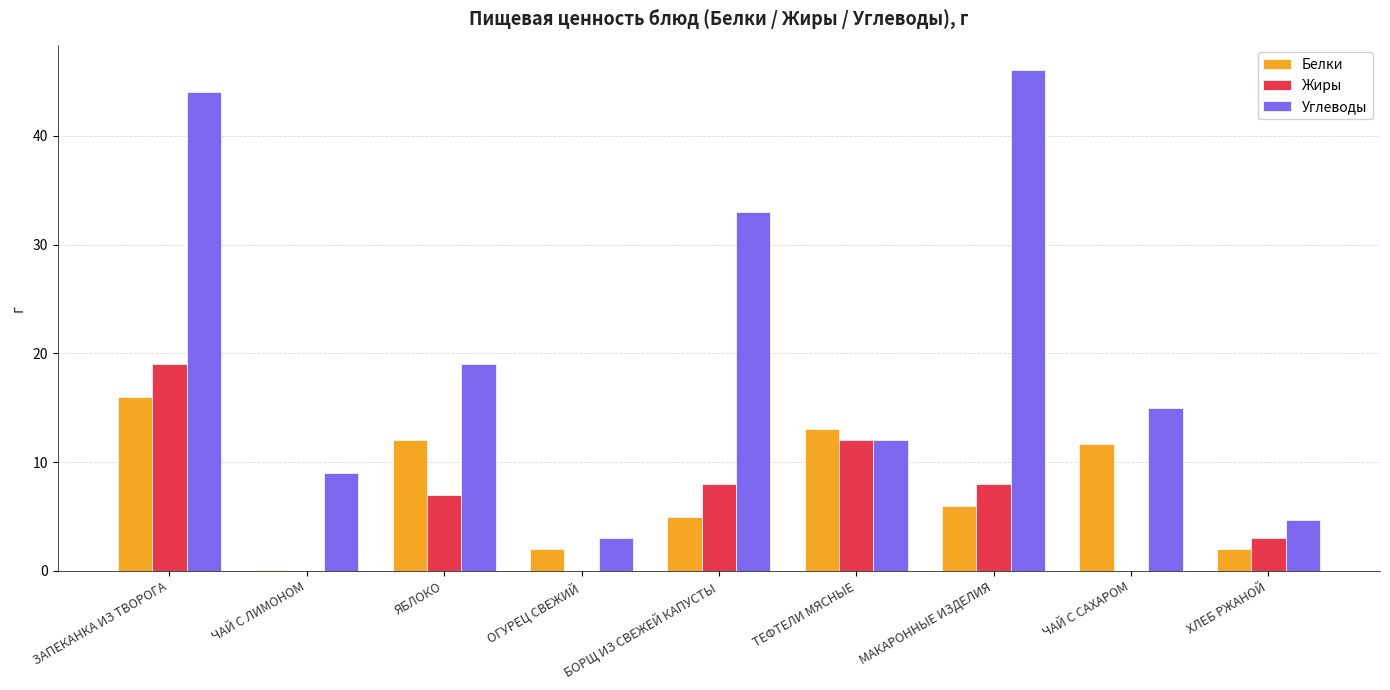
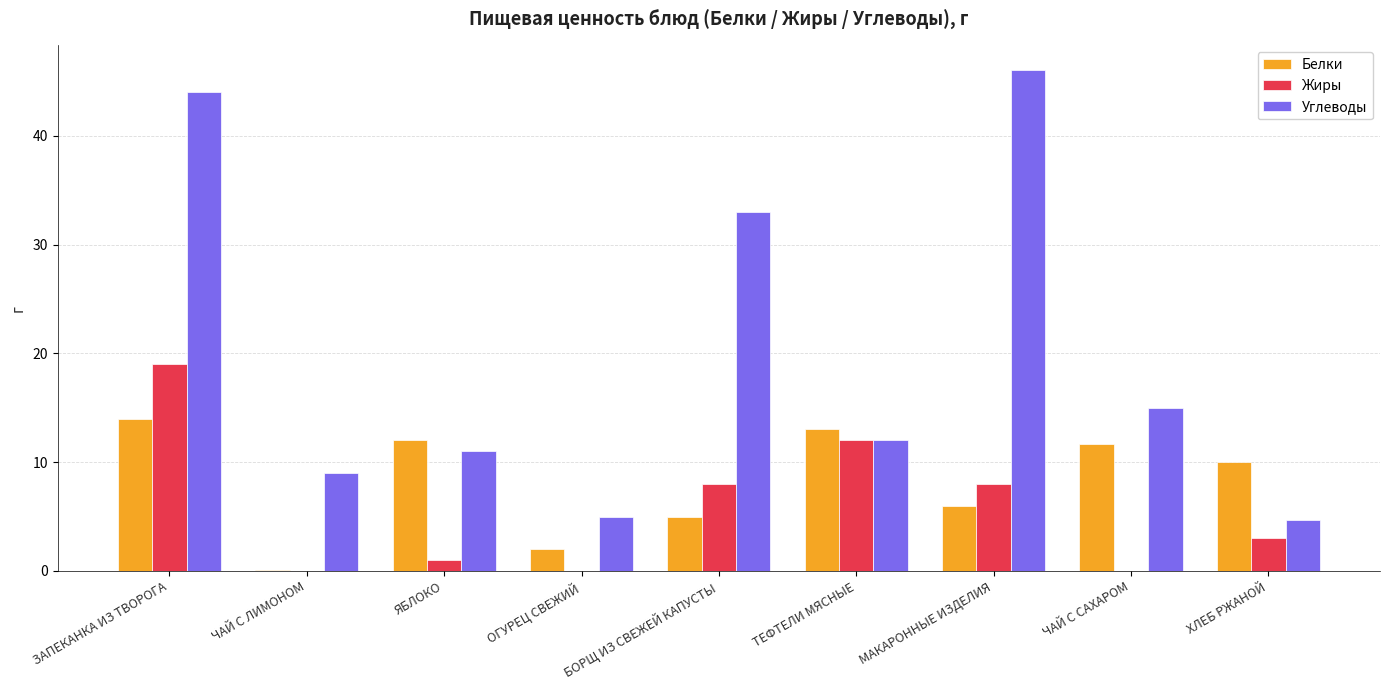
  {
    "Белки": {
-     "ЗАПЕКАНКА ИЗ ТВОРОГА": 16,
+     "ЗАПЕКАНКА ИЗ ТВОРОГА": 14,
      "ЯБЛОКО": 12,
      "ОГУРЕЦ СВЕЖИЙ": 2,
      "БОРЩ ИЗ СВЕЖЕЙ КАПУСТЫ": 5,
      "ТЕФТЕЛИ МЯСНЫЕ": 13,
      "МАКАРОННЫЕ ИЗДЕЛИЯ": 6,
      "ЧАЙ С САХАРОМ": 11.7,
-     "ХЛЕБ РЖАНОЙ": 2
+     "ХЛЕБ РЖАНОЙ": 10
    },
    "Жиры": {
      "ЗАПЕКАНКА ИЗ ТВОРОГА": 19,
      "ЧАЙ С ЛИМОНОМ": 0,
-     "ЯБЛОКО": 7,
+     "ЯБЛОКО": 1,
      "ОГУРЕЦ СВЕЖИЙ": 0,
      "БОРЩ ИЗ СВЕЖЕЙ КАПУСТЫ": 8,
      "ТЕФТЕЛИ МЯСНЫЕ": 12,
      "МАКАРОННЫЕ ИЗДЕЛИЯ": 8,
      "ЧАЙ С САХАРОМ": 0,
      "ХЛЕБ РЖАНОЙ": 3
    },
    "Углеводы": {
      "ЗАПЕКАНКА ИЗ ТВОРОГА": 44,
      "ЧАЙ С ЛИМОНОМ": 9,
-     "ЯБЛОКО": 19,
-     "ОГУРЕЦ СВЕЖИЙ": 3,
+     "ЯБЛОКО": 11,
+     "ОГУРЕЦ СВЕЖИЙ": 5,
      "БОРЩ ИЗ СВЕЖЕЙ КАПУСТЫ": 33,
      "ТЕФТЕЛИ МЯСНЫЕ": 12,
      "МАКАРОННЫЕ ИЗДЕЛИЯ": 46,
      "ЧАЙ С САХАРОМ": 15,
      "ХЛЕБ РЖАНОЙ": 4.7
    }
  }
